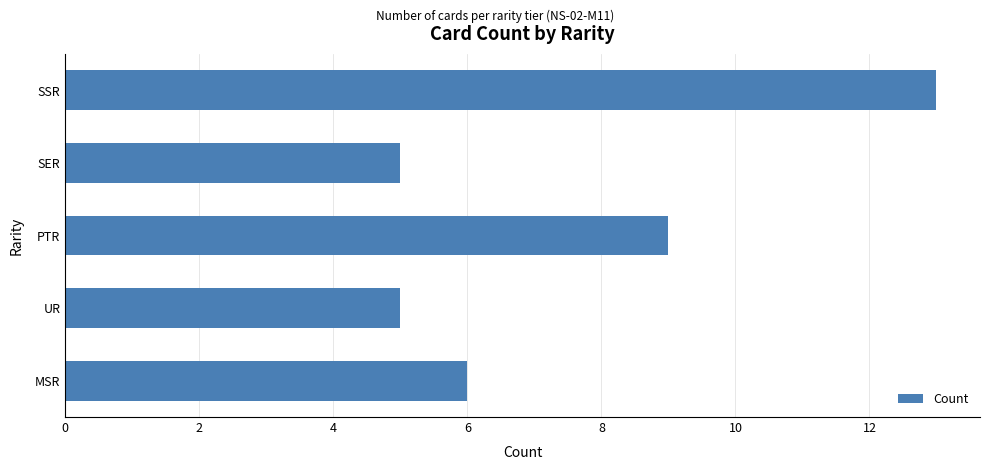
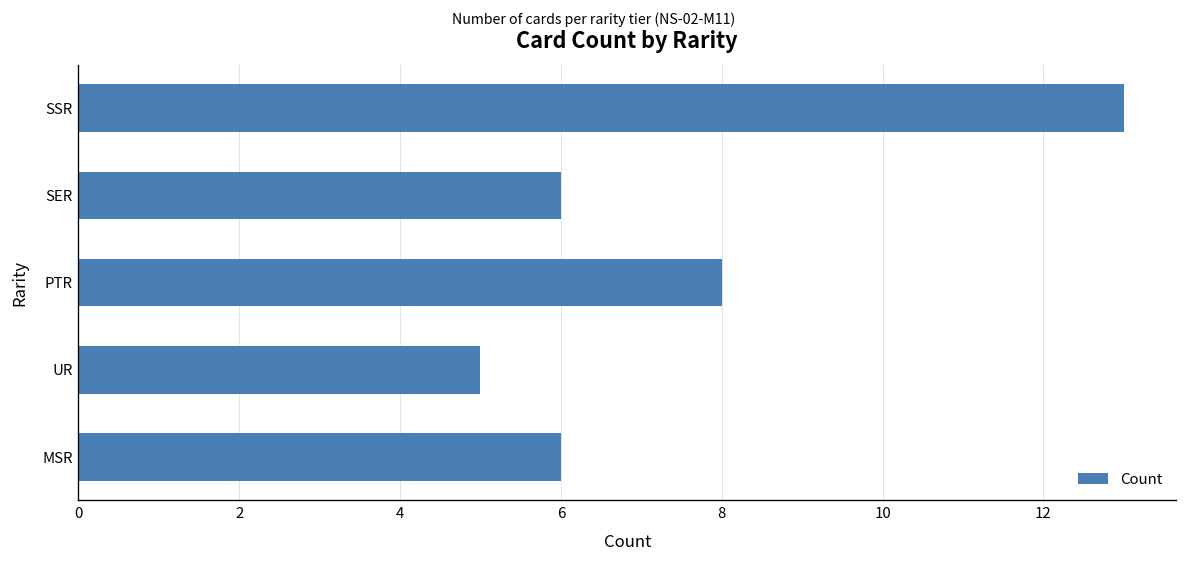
  {
    "SSR": 13,
-   "SER": 5,
-   "PTR": 9,
+   "SER": 6,
+   "PTR": 8,
    "UR": 5,
    "MSR": 6
  }
